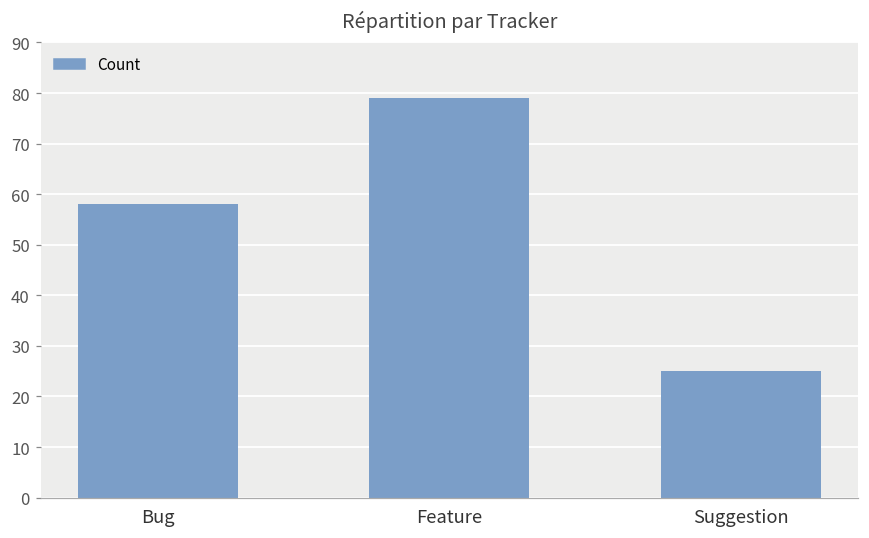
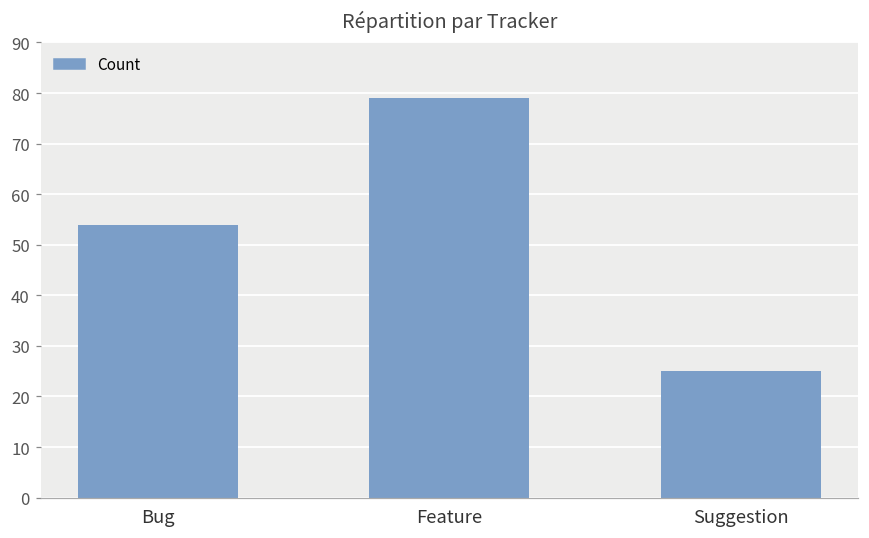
  {
-   "Bug": 58,
+   "Bug": 54,
    "Feature": 79,
    "Suggestion": 25
  }
